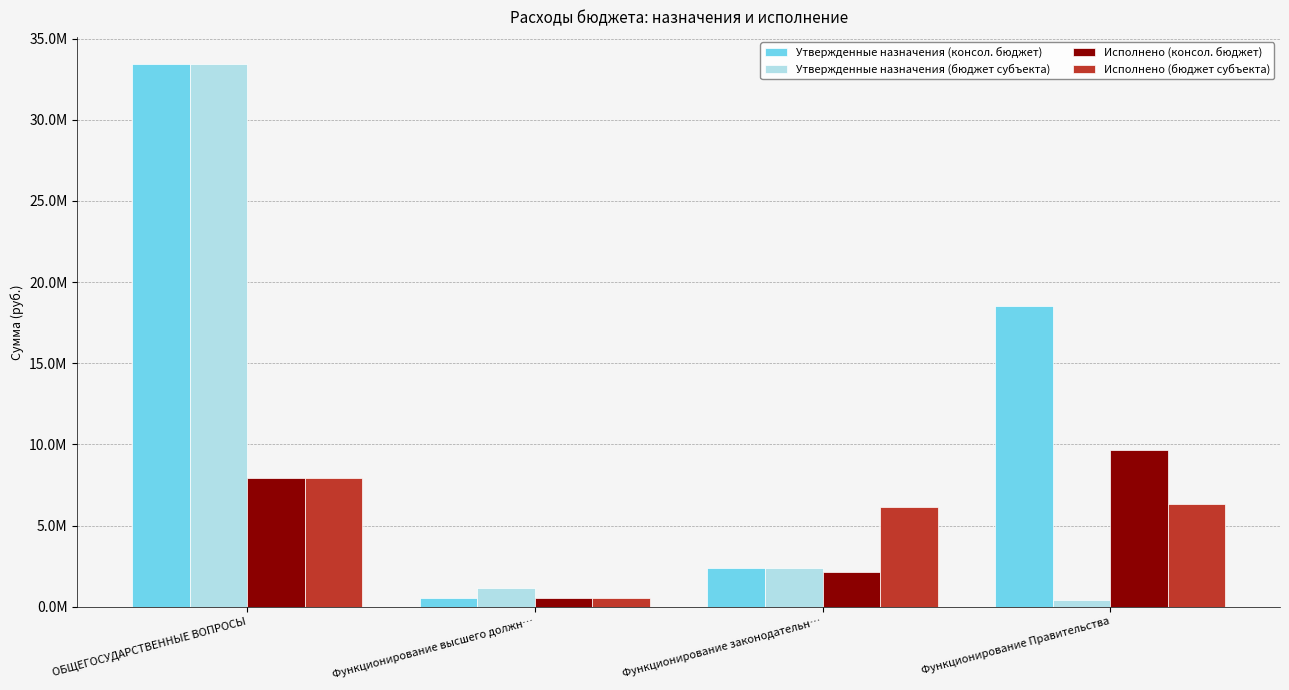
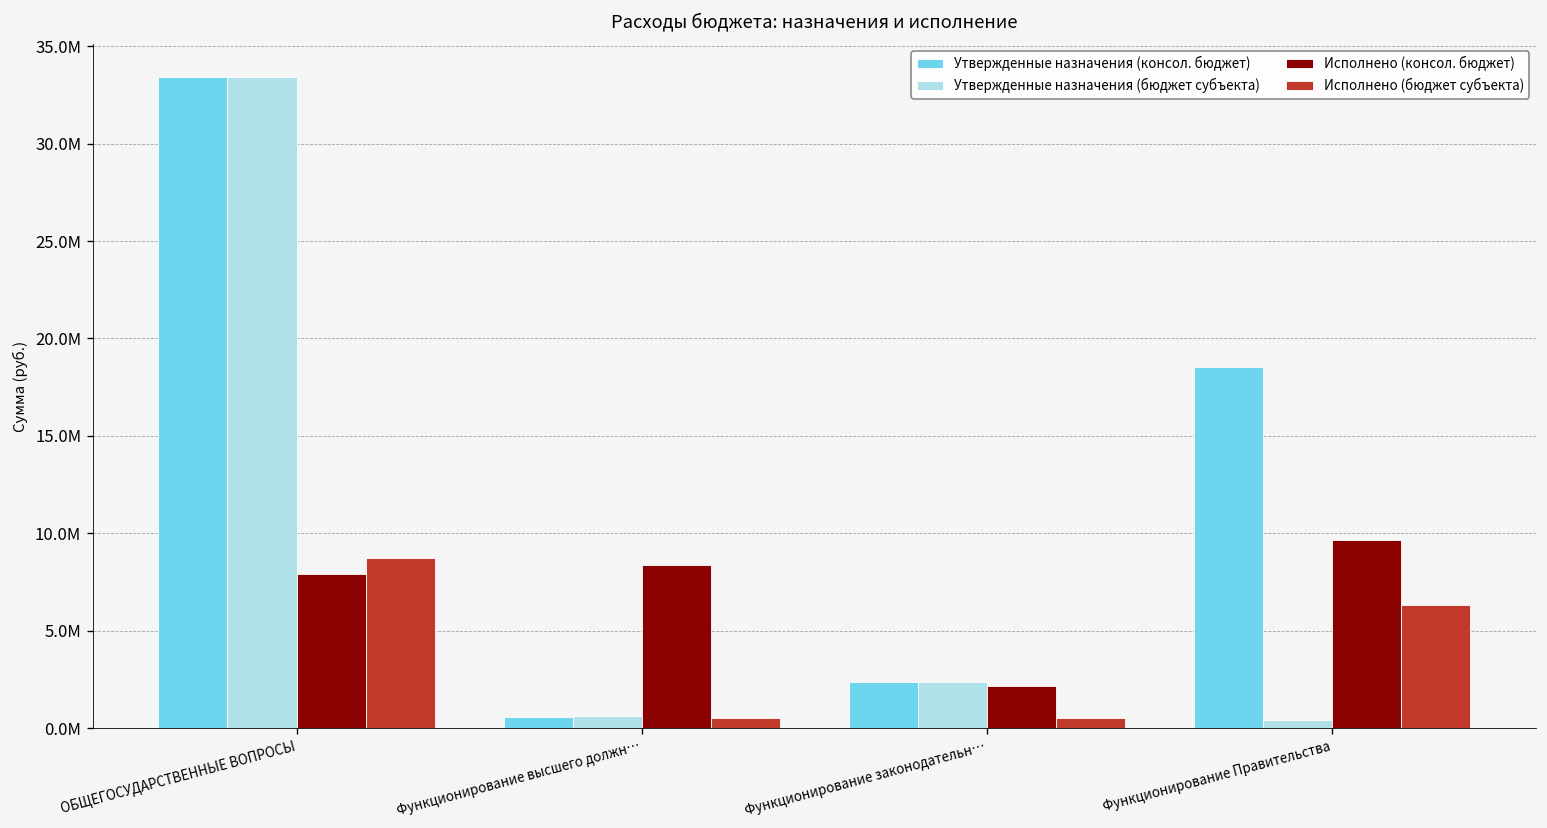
  {
    "Утвержденные назначения (консол. бюджет)": {
      "ОБЩЕГОСУДАРСТВЕННЫЕ ВОПРОСЫ": 33400000,
      "Функционирование высшего должн…": 600000,
      "Функционирование законодательн…": 2400000,
      "Функционирование Правительства": 18500000
    },
    "Утвержденные назначения (бюджет субъекта)": {
      "ОБЩЕГОСУДАРСТВЕННЫЕ ВОПРОСЫ": 33400000,
-     "Функционирование высшего должн…": 1200000,
+     "Функционирование высшего должн…": 600000,
      "Функционирование законодательн…": 2400000,
      "Функционирование Правительства": 400000
    },
    "Исполнено (консол. бюджет)": {
      "ОБЩЕГОСУДАРСТВЕННЫЕ ВОПРОСЫ": 7900000,
-     "Функционирование высшего должн…": 500000,
+     "Функционирование высшего должн…": 8400000,
      "Функционирование законодательн…": 2100000,
      "Функционирование Правительства": 9700000
    },
    "Исполнено (бюджет субъекта)": {
-     "ОБЩЕГОСУДАРСТВЕННЫЕ ВОПРОСЫ": 7900000,
+     "ОБЩЕГОСУДАРСТВЕННЫЕ ВОПРОСЫ": 8700000,
      "Функционирование высшего должн…": 500000,
-     "Функционирование законодательн…": 6100000,
+     "Функционирование законодательн…": 500000,
      "Функционирование Правительства": 6300000
    }
  }
